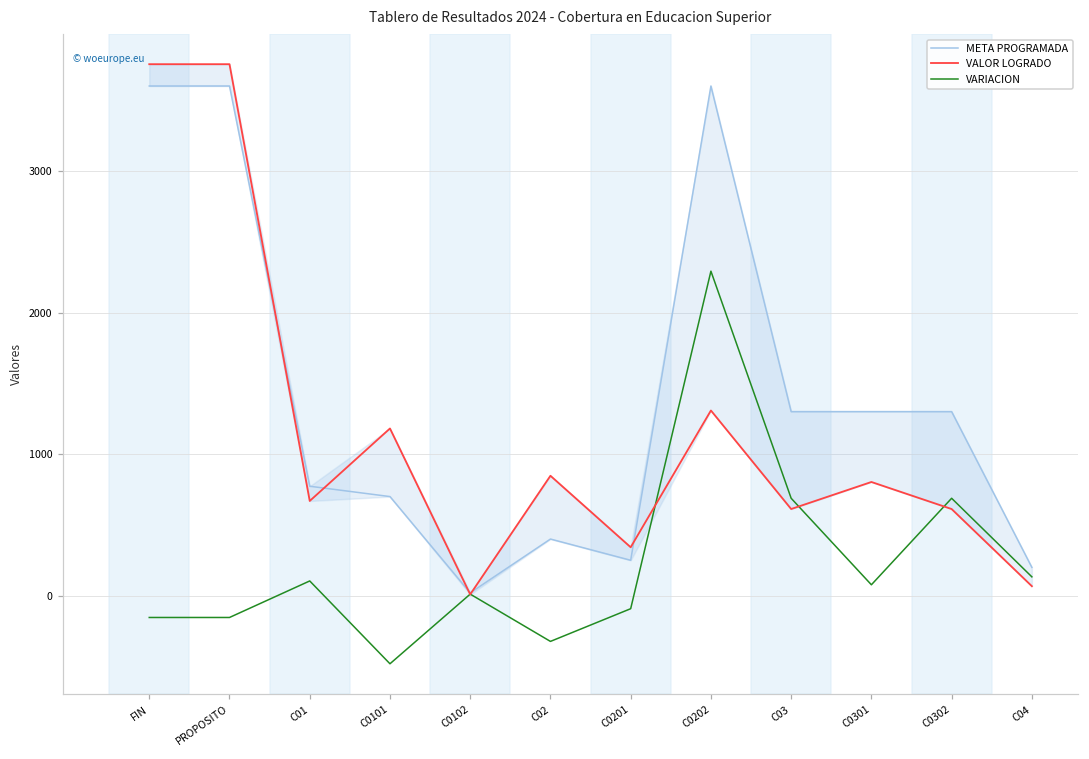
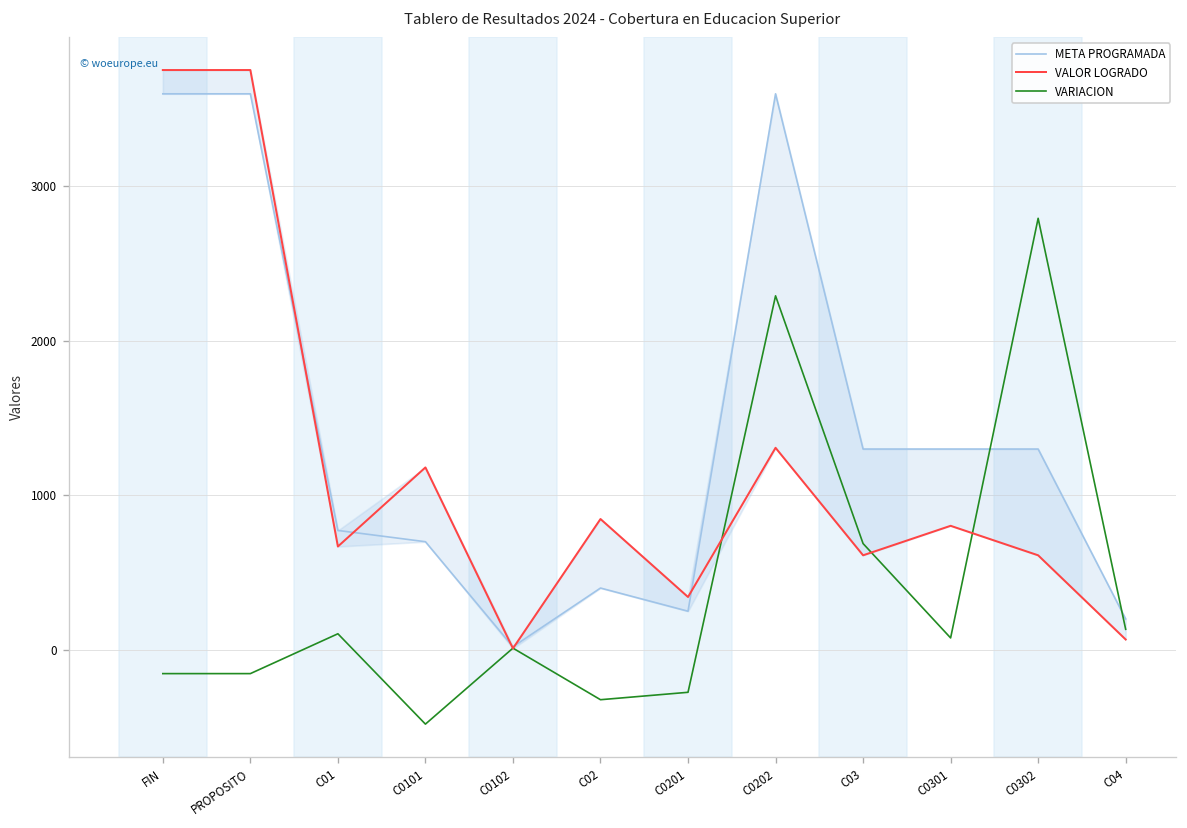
  {
    "VALOR LOGRADO": {
      "C01": 670,
      "C0202": 1310,
      "C03": 610,
      "C0301": 800,
      "C0302": 610,
      "C04": 70
    },
    "VARIACION": {
      "FIN": -150,
      "PROPOSITO": -150,
      "C01": 100,
      "C0101": -480,
      "C02": -320,
-     "C0201": -90,
+     "C0201": -280,
      "C0202": 2290,
      "C03": 690,
      "C0301": 80,
-     "C0302": 690,
+     "C0302": 2790,
      "C04": 130
    }
  }
